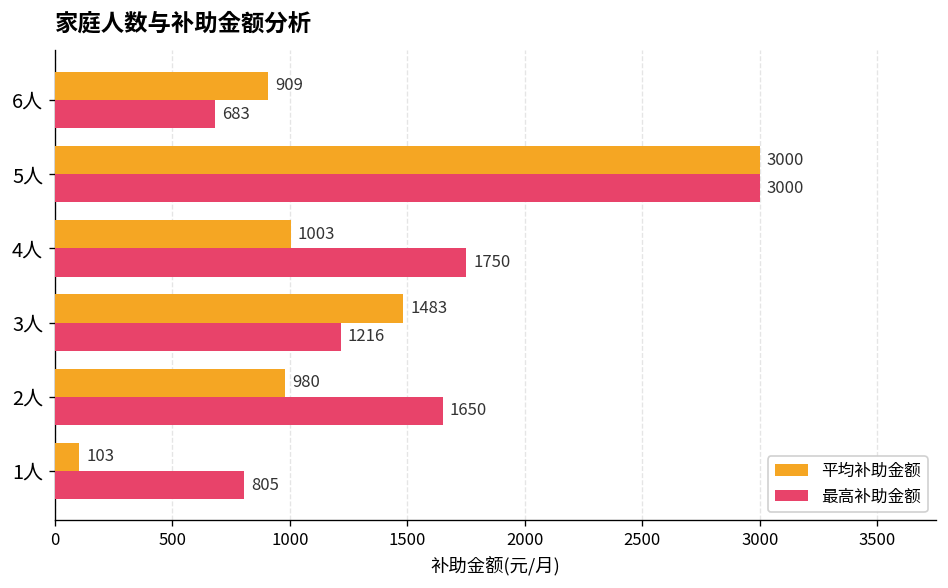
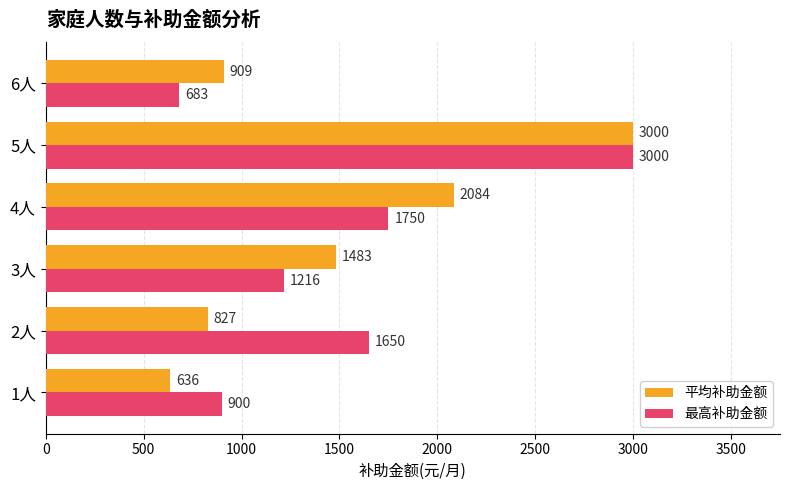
  {
    "平均补助金额": {
      "6人": 909,
      "5人": 3000,
-     "4人": 1003,
+     "4人": 2084,
      "3人": 1483,
-     "2人": 980,
-     "1人": 103
+     "2人": 827,
+     "1人": 636
    },
    "最高补助金额": {
      "6人": 683,
      "5人": 3000,
      "4人": 1750,
      "3人": 1216,
      "2人": 1650,
-     "1人": 805
+     "1人": 900
    }
  }
